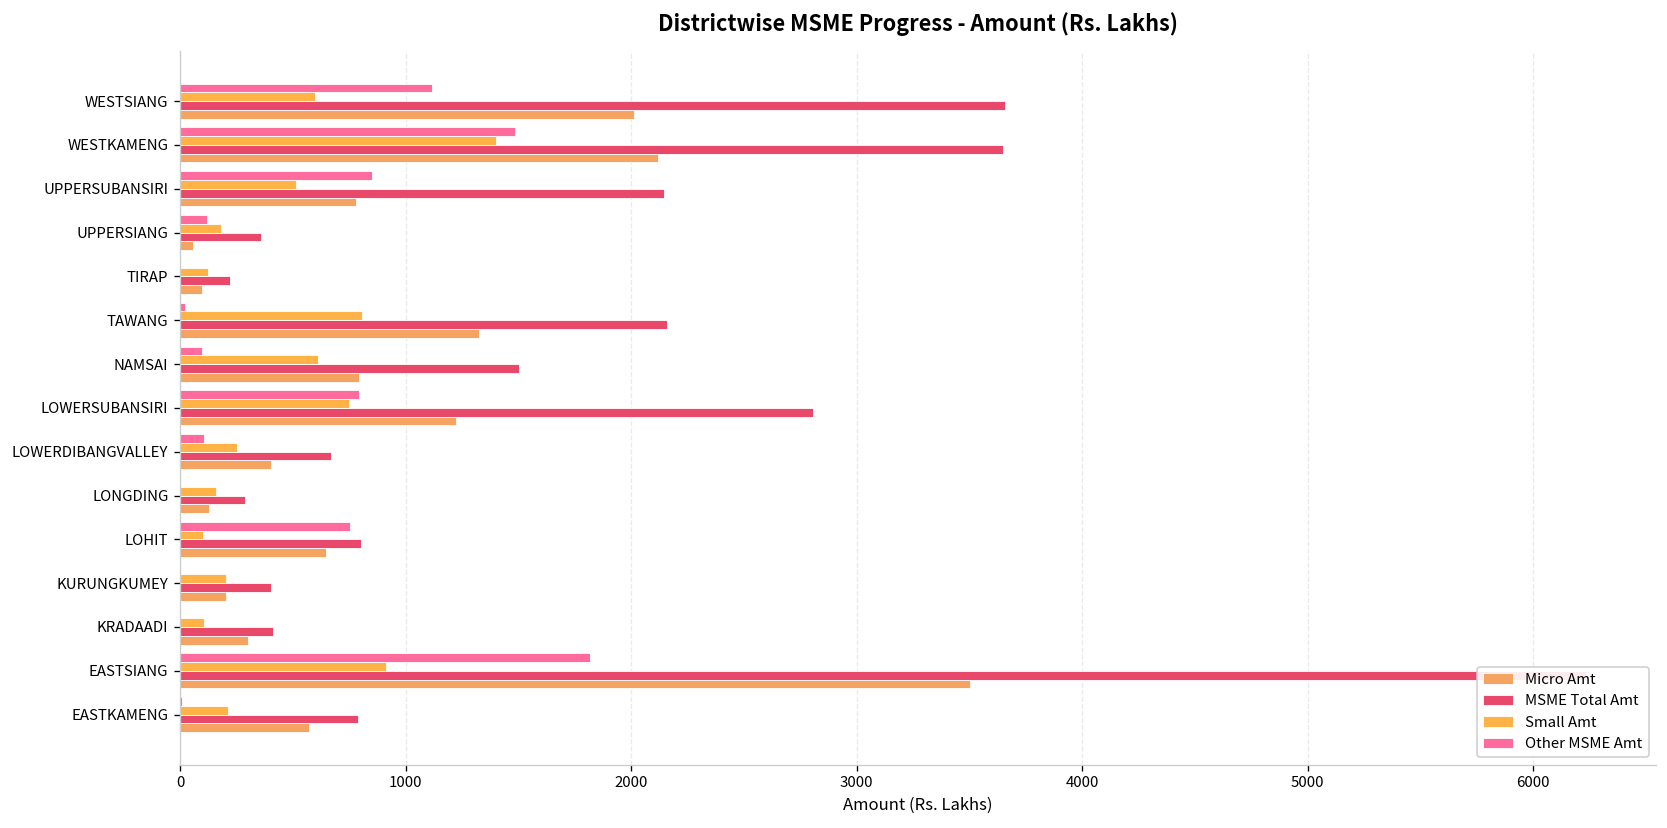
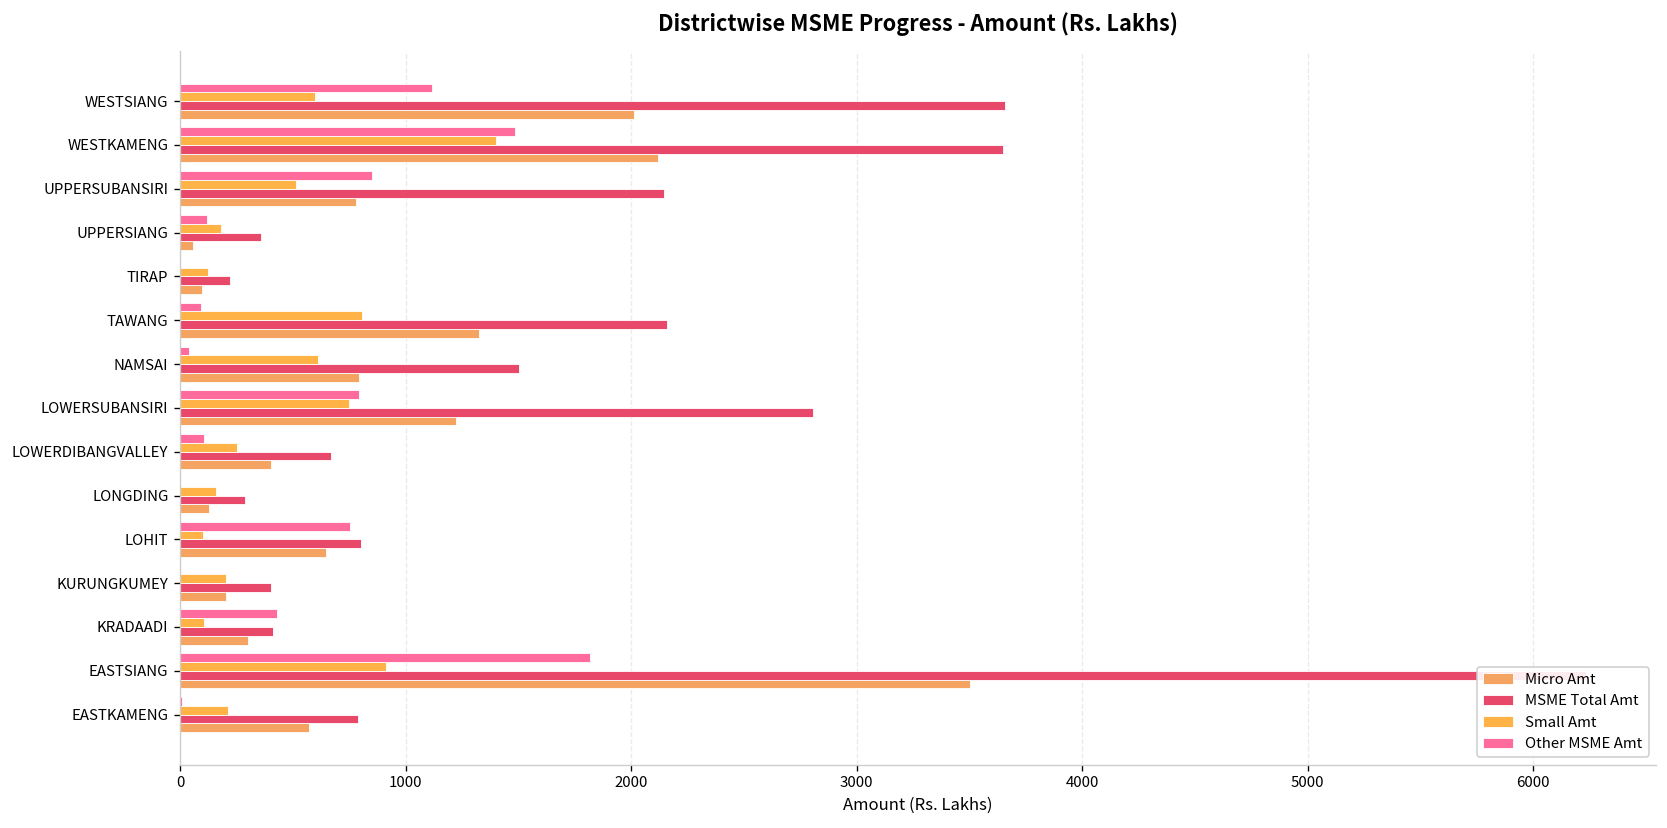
  {
    "MSME Total Amt": {
      "WESTSIANG": 3660,
      "WESTKAMENG": 3650,
      "UPPERSUBANSIRI": 2140,
      "UPPERSIANG": 360,
      "TIRAP": 220,
      "TAWANG": 2160,
      "NAMSAI": 1500,
      "LOWERSUBANSIRI": 2810,
      "LOWERDIBANGVALLEY": 670,
      "LONGDING": 290,
      "LOHIT": 800,
      "KURUNGKUMEY": 410,
      "KRADAADI": 410,
      "EASTKAMENG": 790
    },
    "Other MSME Amt": {
      "WESTSIANG": 1120,
      "WESTKAMENG": 1480,
      "UPPERSUBANSIRI": 850,
      "UPPERSIANG": 120,
-     "TAWANG": 20,
-     "NAMSAI": 100,
+     "TAWANG": 90,
+     "NAMSAI": 40,
      "LOWERSUBANSIRI": 790,
      "LOWERDIBANGVALLEY": 110,
      "LONGDING": 0,
      "LOHIT": 750,
      "KURUNGKUMEY": 0,
-     "KRADAADI": 0,
+     "KRADAADI": 430,
      "EASTSIANG": 1820
    }
  }
